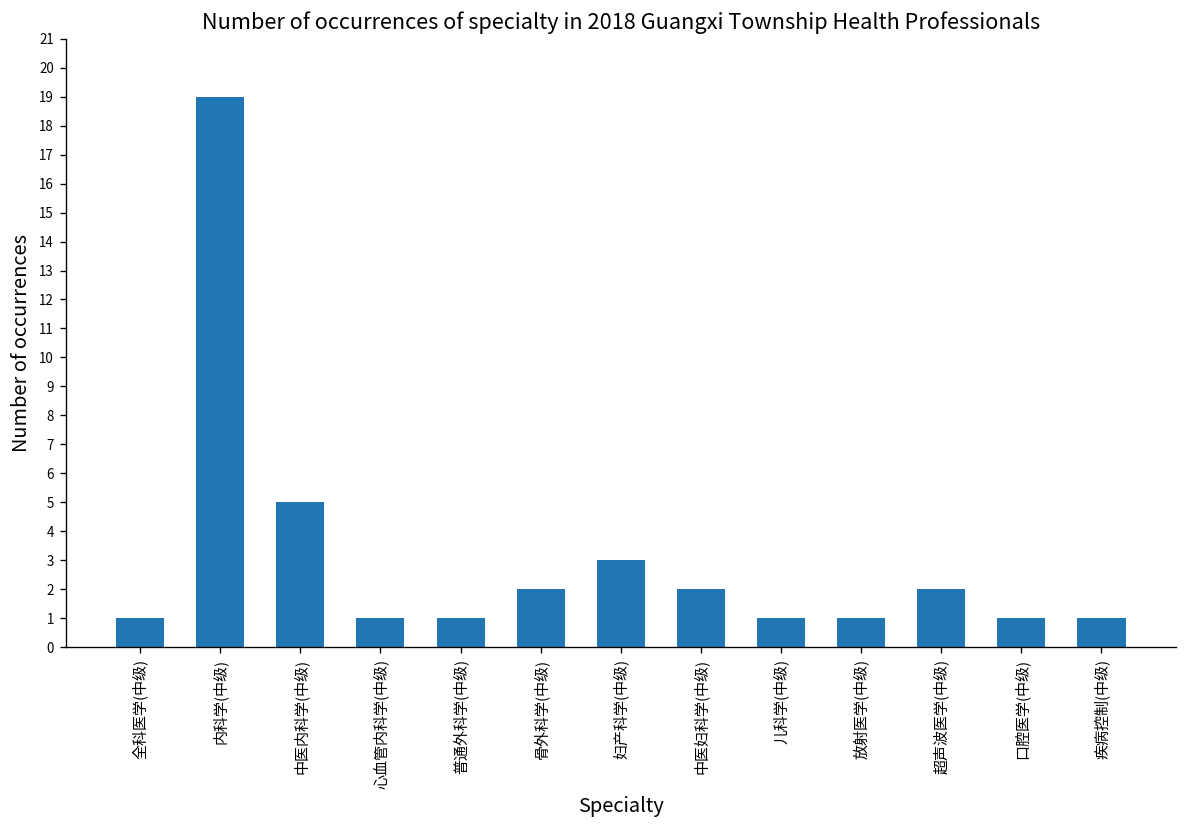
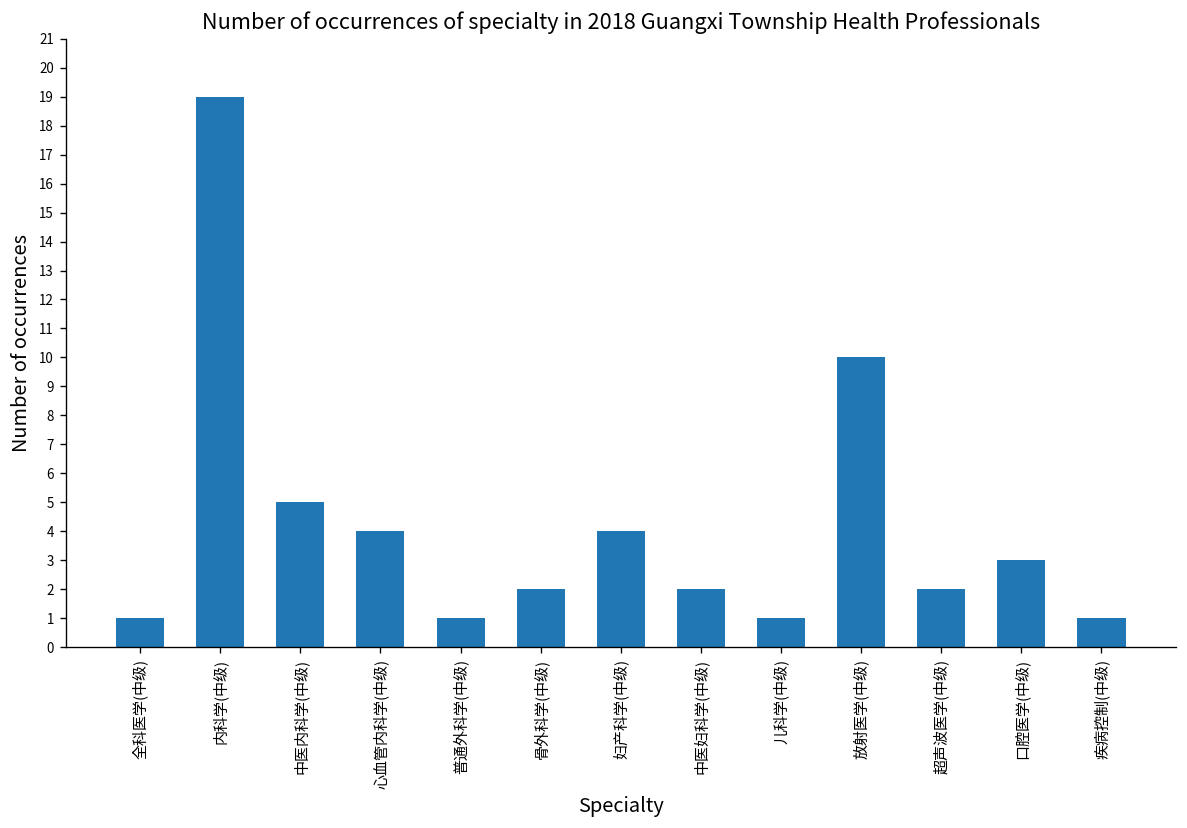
  {
    "全科医学(中级)": 1,
    "内科学(中级)": 19,
    "中医内科学(中级)": 5,
-   "心血管内科学(中级)": 1,
+   "心血管内科学(中级)": 4,
    "普通外科学(中级)": 1,
    "骨外科学(中级)": 2,
-   "妇产科学(中级)": 3,
+   "妇产科学(中级)": 4,
    "中医妇科学(中级)": 2,
    "儿科学(中级)": 1,
-   "放射医学(中级)": 1,
+   "放射医学(中级)": 10,
    "超声波医学(中级)": 2,
-   "口腔医学(中级)": 1,
+   "口腔医学(中级)": 3,
    "疾病控制(中级)": 1
  }
